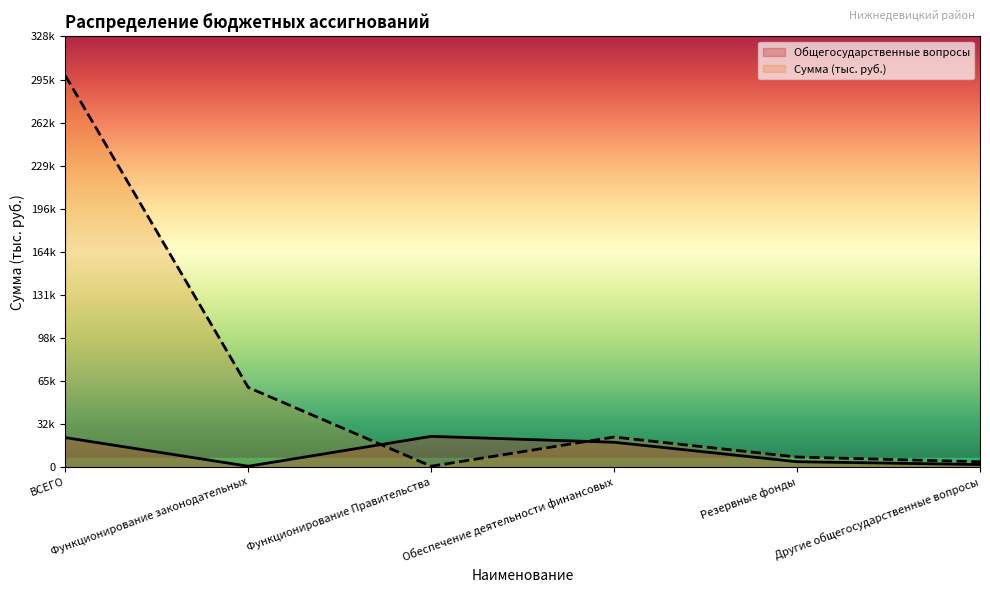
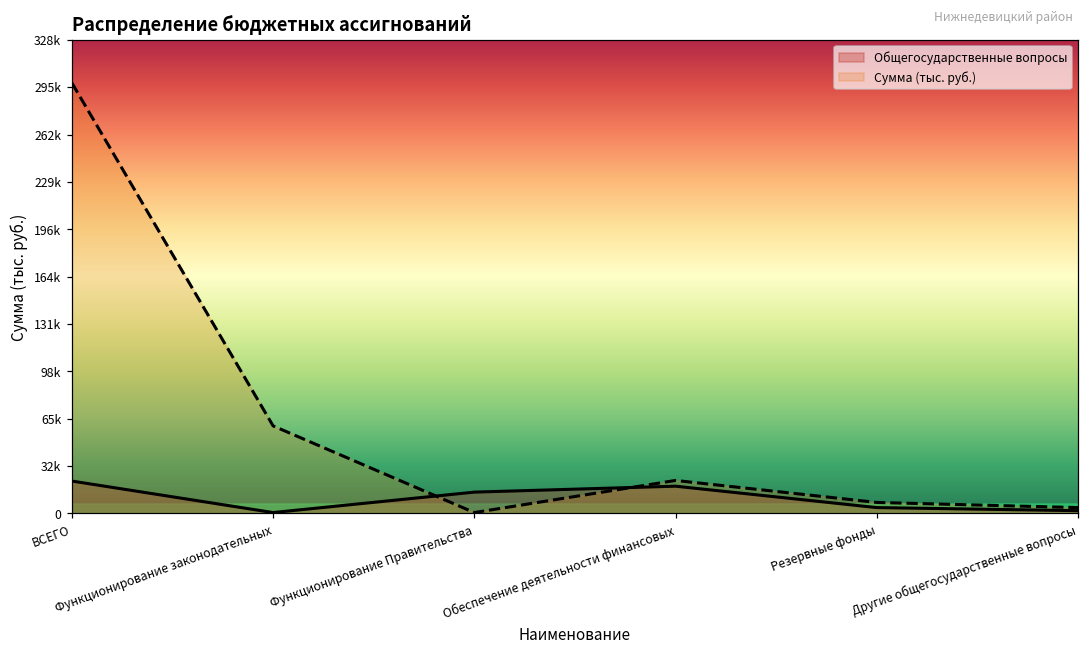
  {
    "Общегосударственные вопросы": {
      "ВСЕГО": 22000,
-     "Функционирование Правительства": 23000,
+     "Функционирование Правительства": 15000,
      "Обеспечение деятельности финансовых": 19000
    },
    "Сумма (тыс. руб.)": {
      "ВСЕГО": 298000,
      "Функционирование законодательных": 61000,
      "Обеспечение деятельности финансовых": 23000,
      "Резервные фонды": 8000
    }
  }
